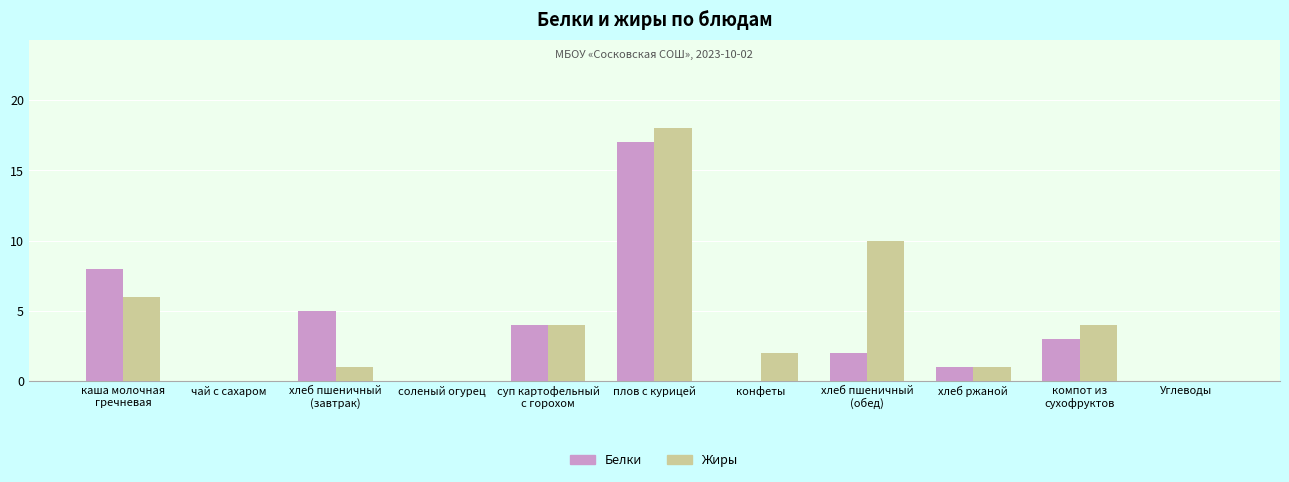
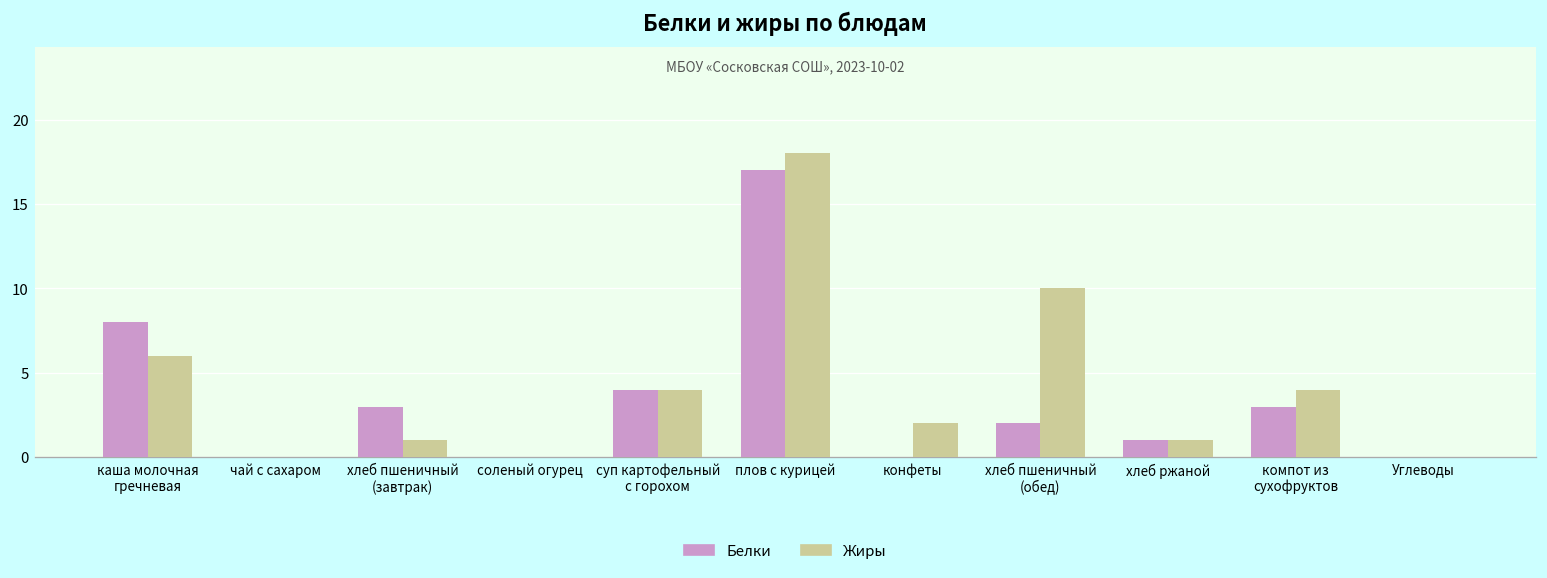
  {
    "Белки": {
      "каша молочная гречневая": 8,
      "чай с сахаром": 0,
-     "хлеб пшеничный (завтрак)": 5,
+     "хлеб пшеничный (завтрак)": 3,
      "соленый огурец": 0,
      "суп картофельный с горохом": 4,
      "плов с курицей": 17,
      "конфеты": 0,
      "хлеб пшеничный (обед)": 2,
      "хлеб ржаной": 1,
      "компот из сухофруктов": 3,
      "Углеводы": 0
    },
    "Жиры": {
      "каша молочная гречневая": 6,
      "чай с сахаром": 0,
      "хлеб пшеничный (завтрак)": 1,
      "соленый огурец": 0,
      "суп картофельный с горохом": 4,
      "плов с курицей": 18,
      "конфеты": 2,
      "хлеб пшеничный (обед)": 10,
      "хлеб ржаной": 1,
      "компот из сухофруктов": 4,
      "Углеводы": 0
    }
  }
